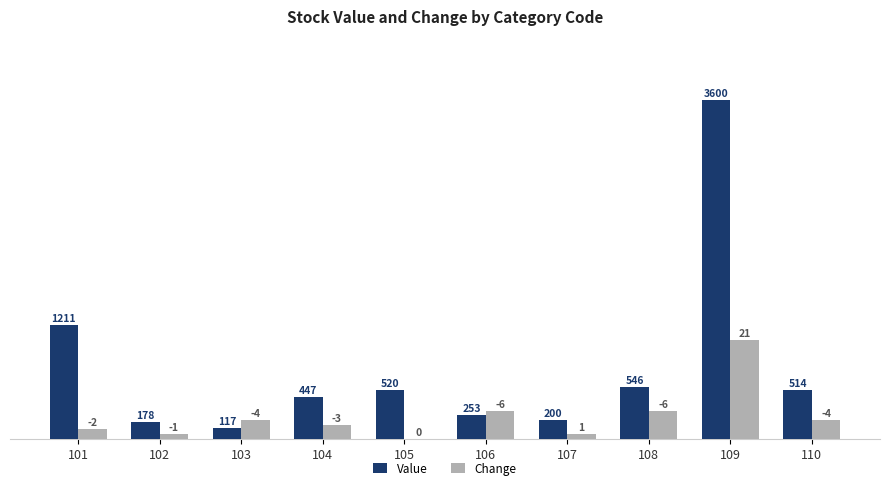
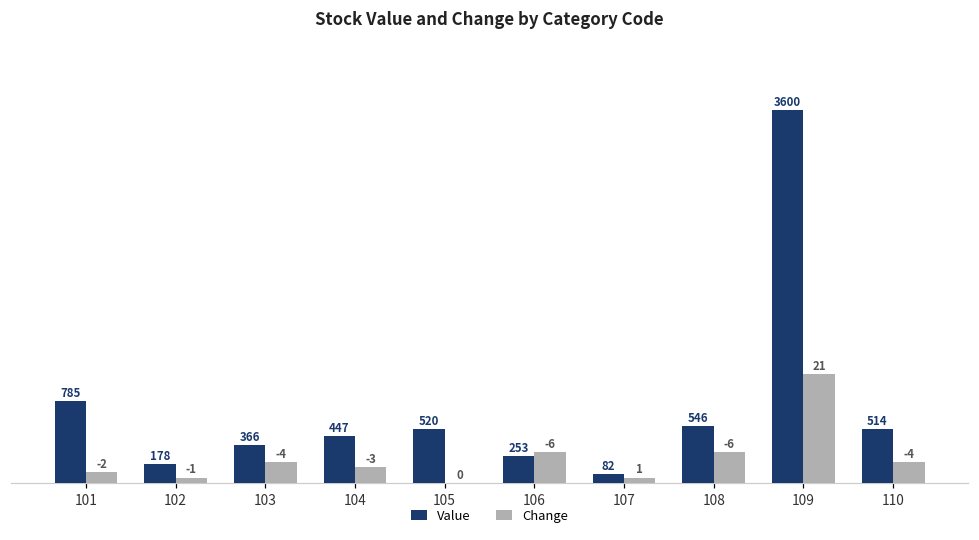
  {
    "Value": {
-     "101": 1211,
+     "101": 785,
      "102": 178,
-     "103": 117,
+     "103": 366,
      "104": 447,
      "105": 520,
      "106": 253,
-     "107": 200,
+     "107": 82,
      "108": 546,
      "109": 3600,
      "110": 514
    },
    "Change": {
      "105": 0
    }
  }
